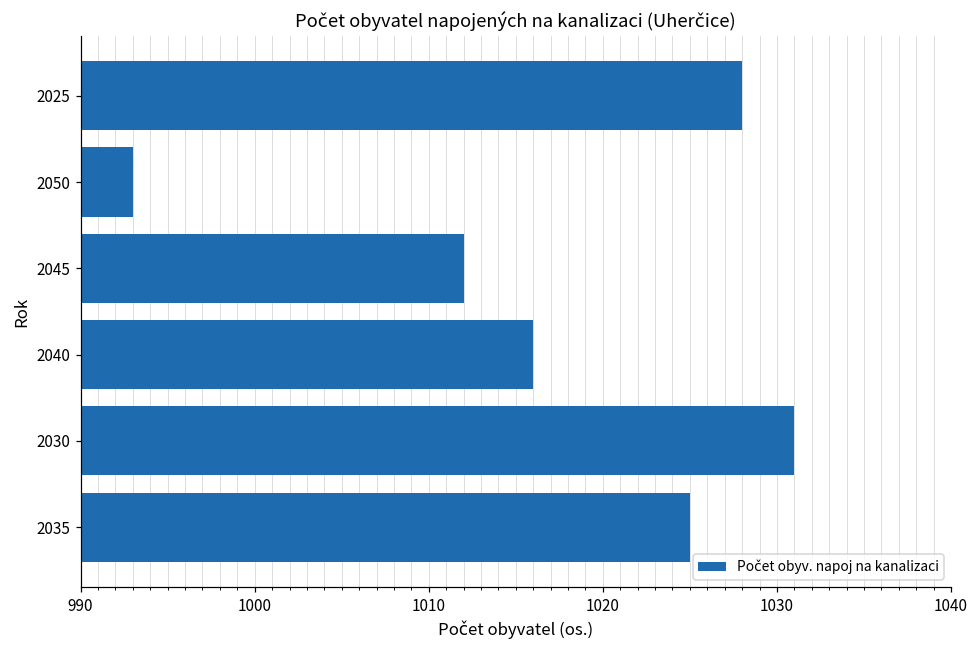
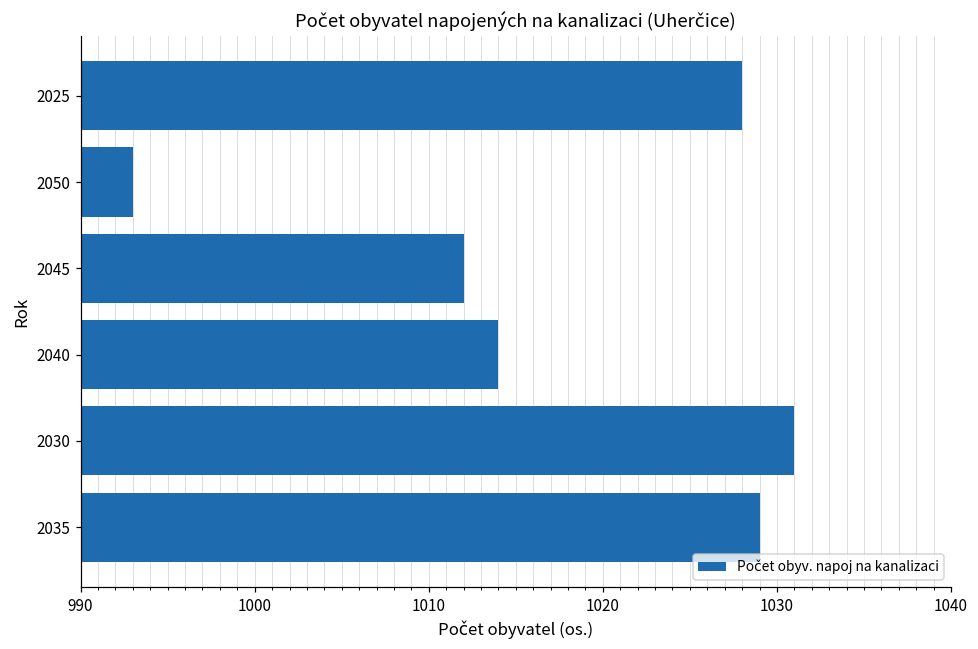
  {
    "2025": 1028,
    "2050": 993,
    "2045": 1012,
-   "2040": 1016,
+   "2040": 1014,
    "2030": 1031,
-   "2035": 1025
+   "2035": 1029
  }
